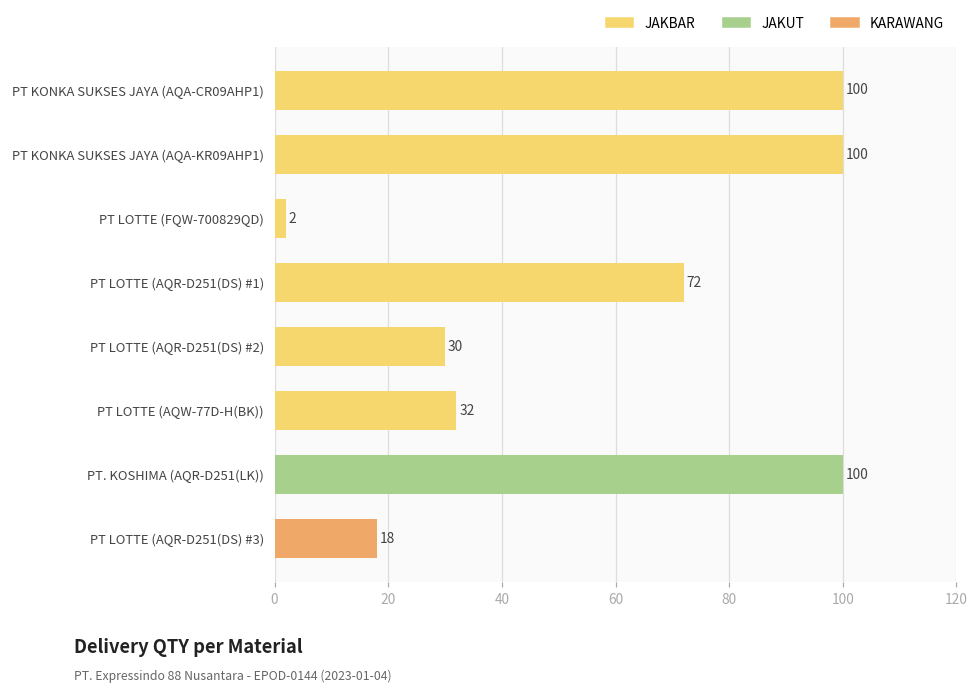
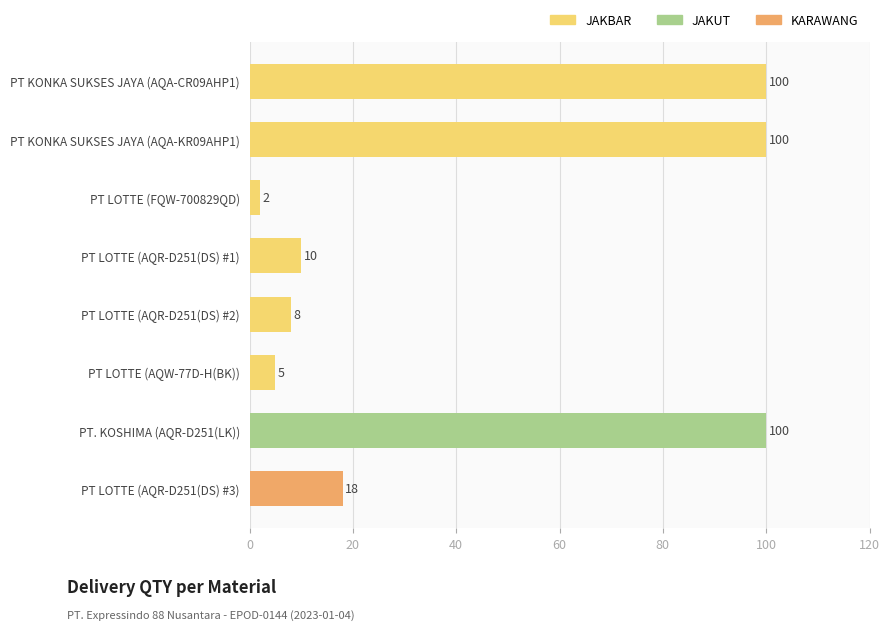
  {
    "PT KONKA SUKSES JAYA (AQA-CR09AHP1)": 100,
    "PT KONKA SUKSES JAYA (AQA-KR09AHP1)": 100,
    "PT LOTTE (FQW-700829QD)": 2,
-   "PT LOTTE (AQR-D251(DS) #1)": 72,
-   "PT LOTTE (AQR-D251(DS) #2)": 30,
-   "PT LOTTE (AQW-77D-H(BK))": 32,
+   "PT LOTTE (AQR-D251(DS) #1)": 10,
+   "PT LOTTE (AQR-D251(DS) #2)": 8,
+   "PT LOTTE (AQW-77D-H(BK))": 5,
    "PT. KOSHIMA (AQR-D251(LK))": 100,
    "PT LOTTE (AQR-D251(DS) #3)": 18
  }
